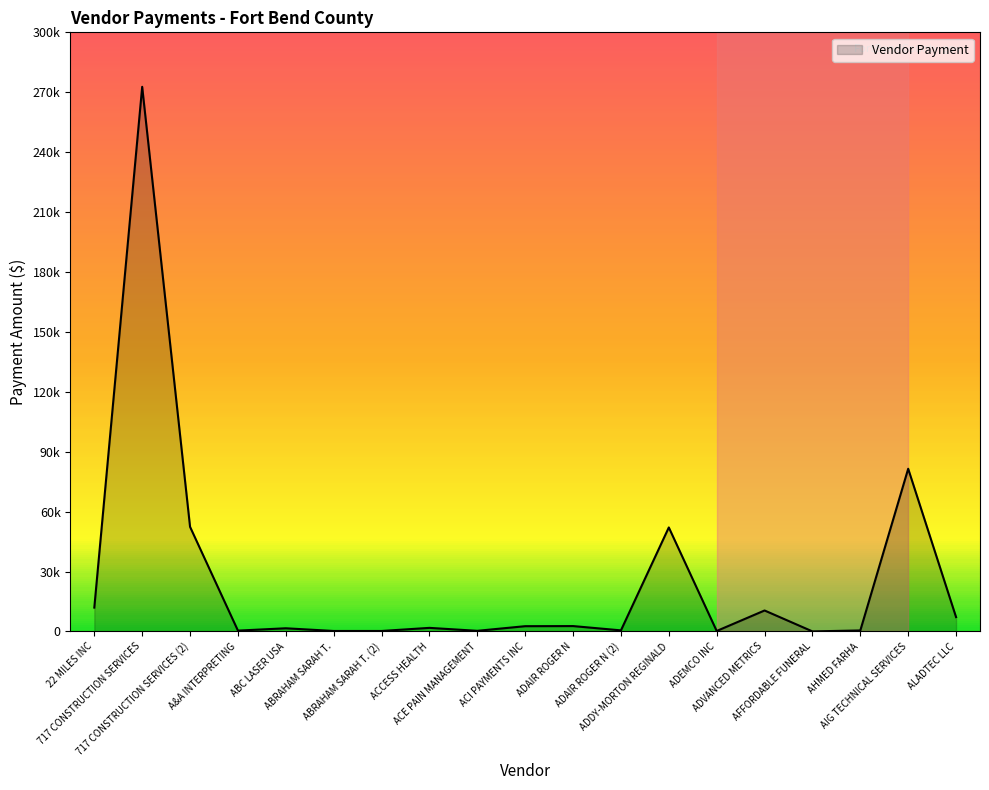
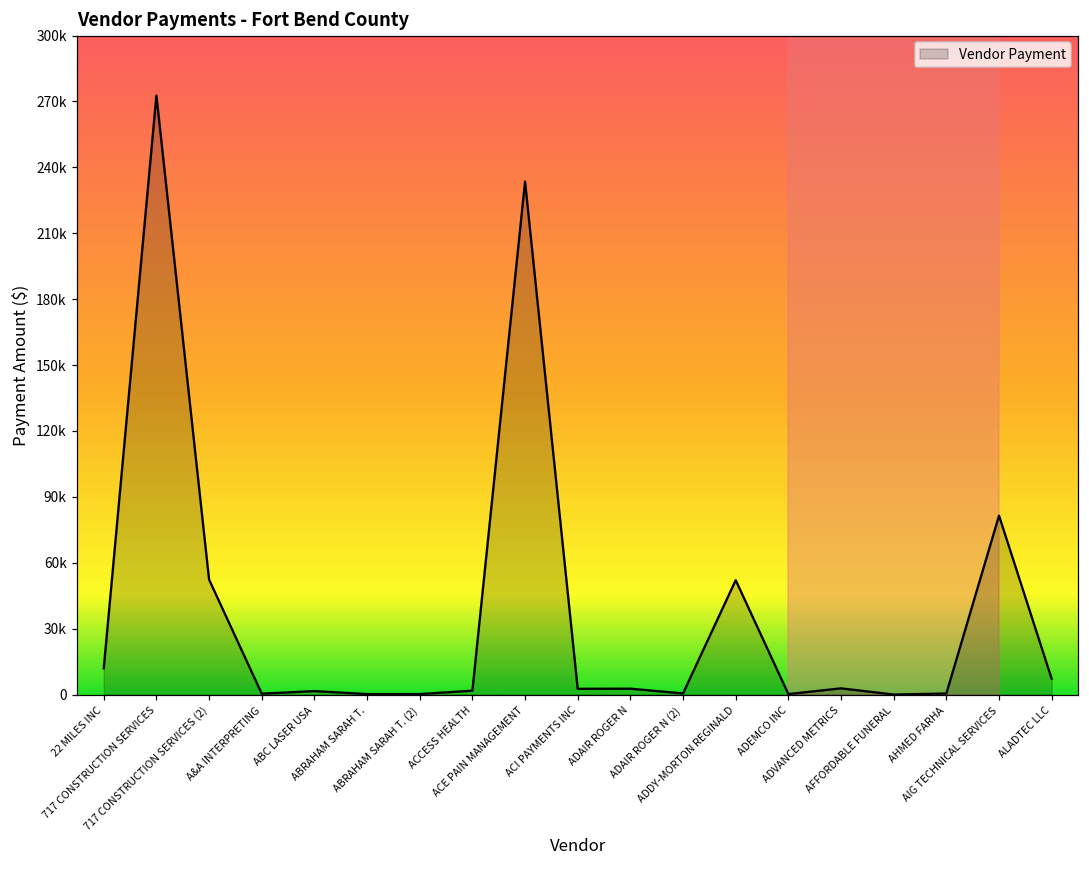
  {
    "22 MILES INC": 12000,
    "717 CONSTRUCTION SERVICES": 273000,
    "717 CONSTRUCTION SERVICES (2)": 53000,
    "A&A INTERPRETING": 0,
    "ABC LASER USA": 2000,
    "ABRAHAM SARAH T.": 0,
    "ABRAHAM SARAH T. (2)": 0,
    "ACCESS HEALTH": 2000,
-   "ACE PAIN MANAGEMENT": 0,
+   "ACE PAIN MANAGEMENT": 234000,
    "ACI PAYMENTS INC": 3000,
    "ADAIR ROGER N": 3000,
    "ADAIR ROGER N (2)": 1000,
    "ADDY-MORTON REGINALD": 52000,
    "ADEMCO INC": 0,
-   "ADVANCED METRICS": 11000,
+   "ADVANCED METRICS": 3000,
    "AFFORDABLE FUNERAL": 0,
    "AHMED FARHA": 1000,
    "AIG TECHNICAL SERVICES": 82000,
    "ALADTEC LLC": 7000
  }
